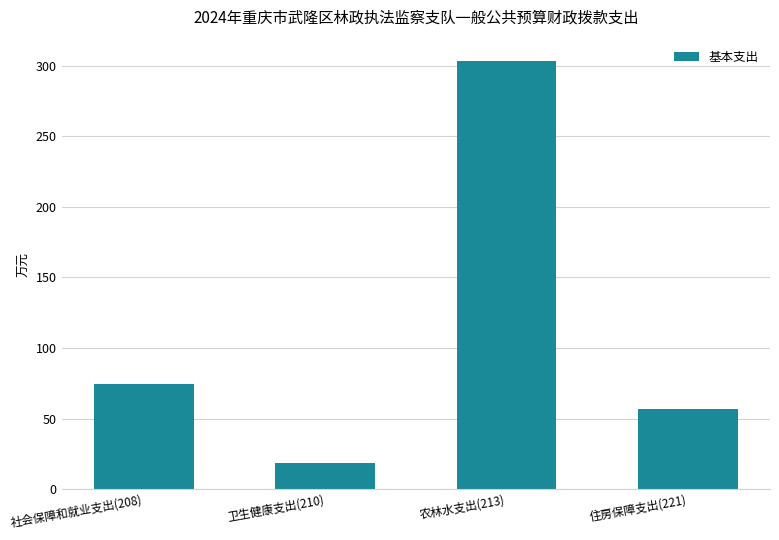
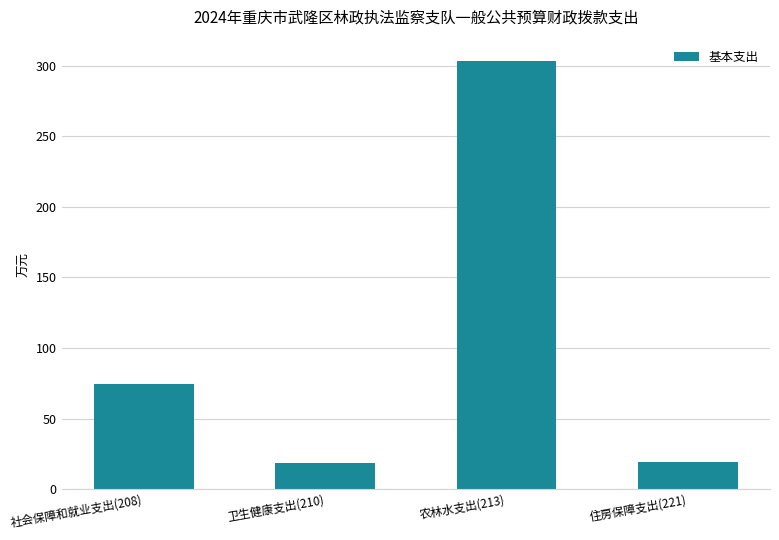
  {
    "社会保障和就业支出(208)": 74,
    "卫生健康支出(210)": 19,
    "农林水支出(213)": 303,
-   "住房保障支出(221)": 57
+   "住房保障支出(221)": 19
  }
